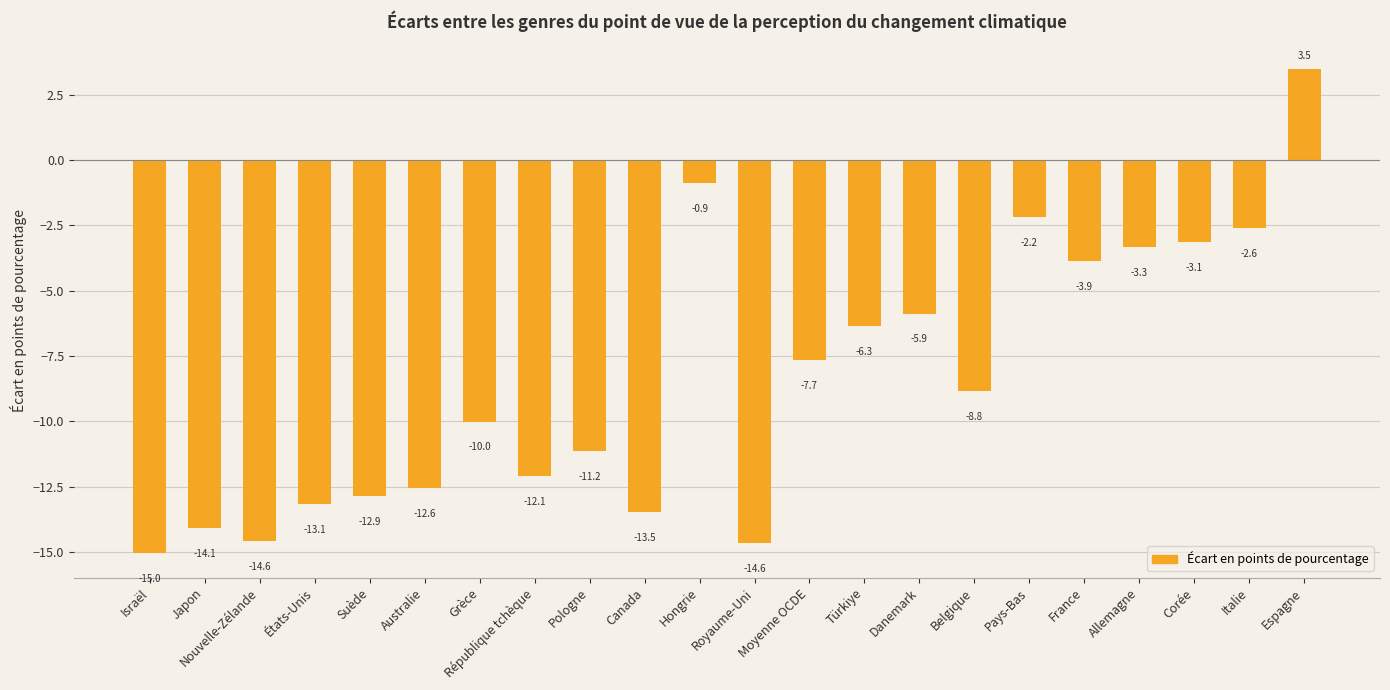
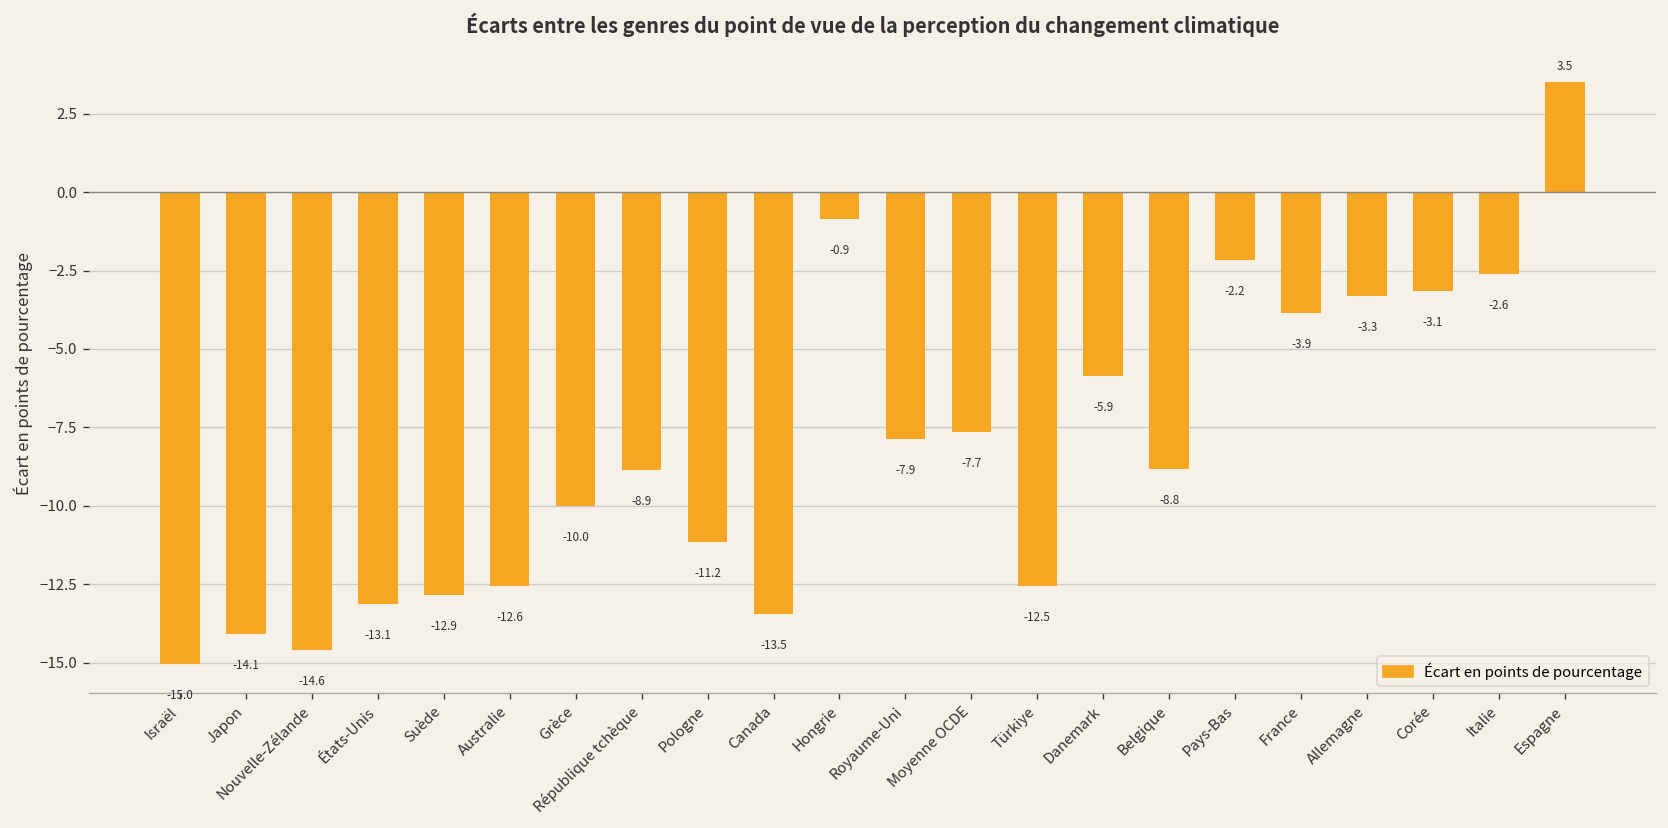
  {
    "Israël": -15.0,
    "Japon": -14.1,
    "Nouvelle-Zélande": -14.6,
    "États-Unis": -13.1,
    "Suède": -12.9,
    "Australie": -12.6,
    "Grèce": -10.0,
-   "République tchèque": -12.1,
+   "République tchèque": -8.9,
    "Pologne": -11.2,
    "Canada": -13.5,
    "Hongrie": -0.9,
-   "Royaume-Uni": -14.6,
+   "Royaume-Uni": -7.9,
    "Moyenne OCDE": -7.7,
-   "Türkiye": -6.3,
+   "Türkiye": -12.5,
    "Danemark": -5.9,
    "Belgique": -8.8,
    "Pays-Bas": -2.2,
    "France": -3.9,
    "Allemagne": -3.3,
    "Corée": -3.1,
    "Italie": -2.6,
    "Espagne": 3.5
  }
